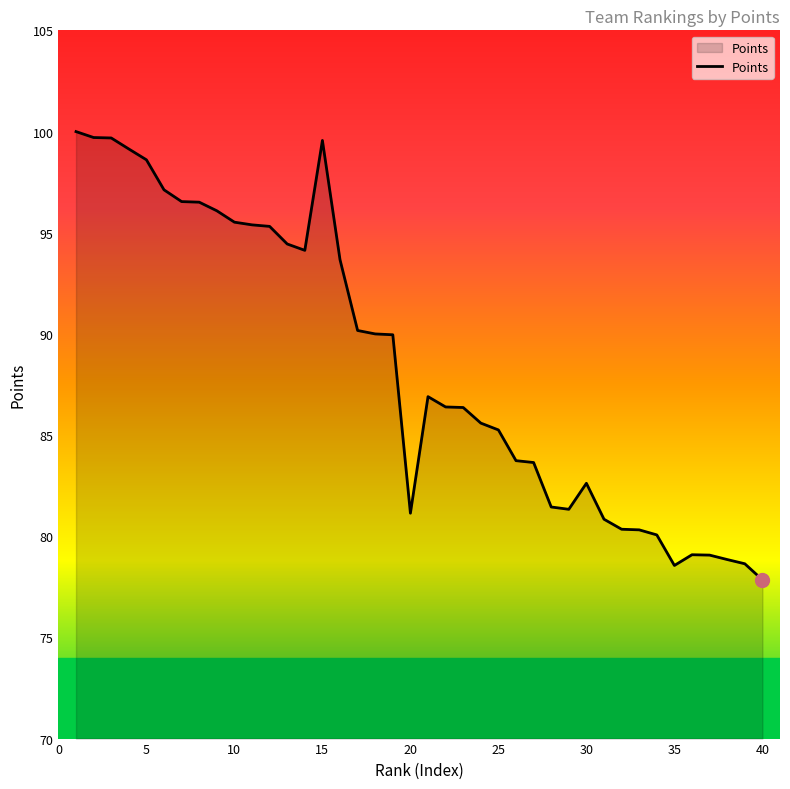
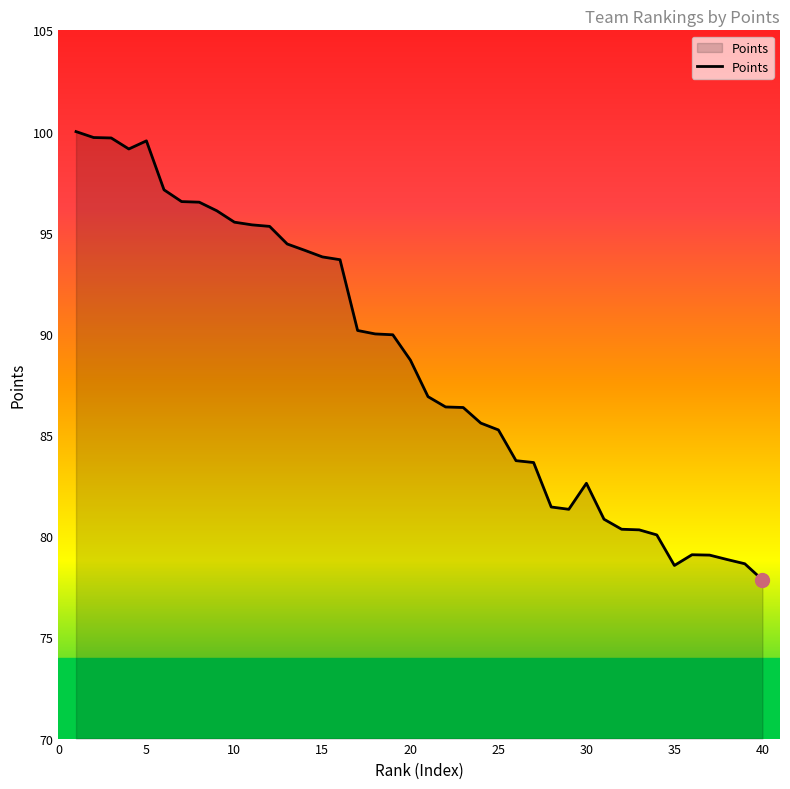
  {
    "Points": {
-     "5": 98.6,
+     "5": 99.5,
      "10": 95.5,
-     "15": 99.6,
-     "20": 81.1,
+     "15": 93.8,
+     "20": 88.7,
      "25": 85.3,
      "30": 82.6,
      "35": 78.6
    }
  }
